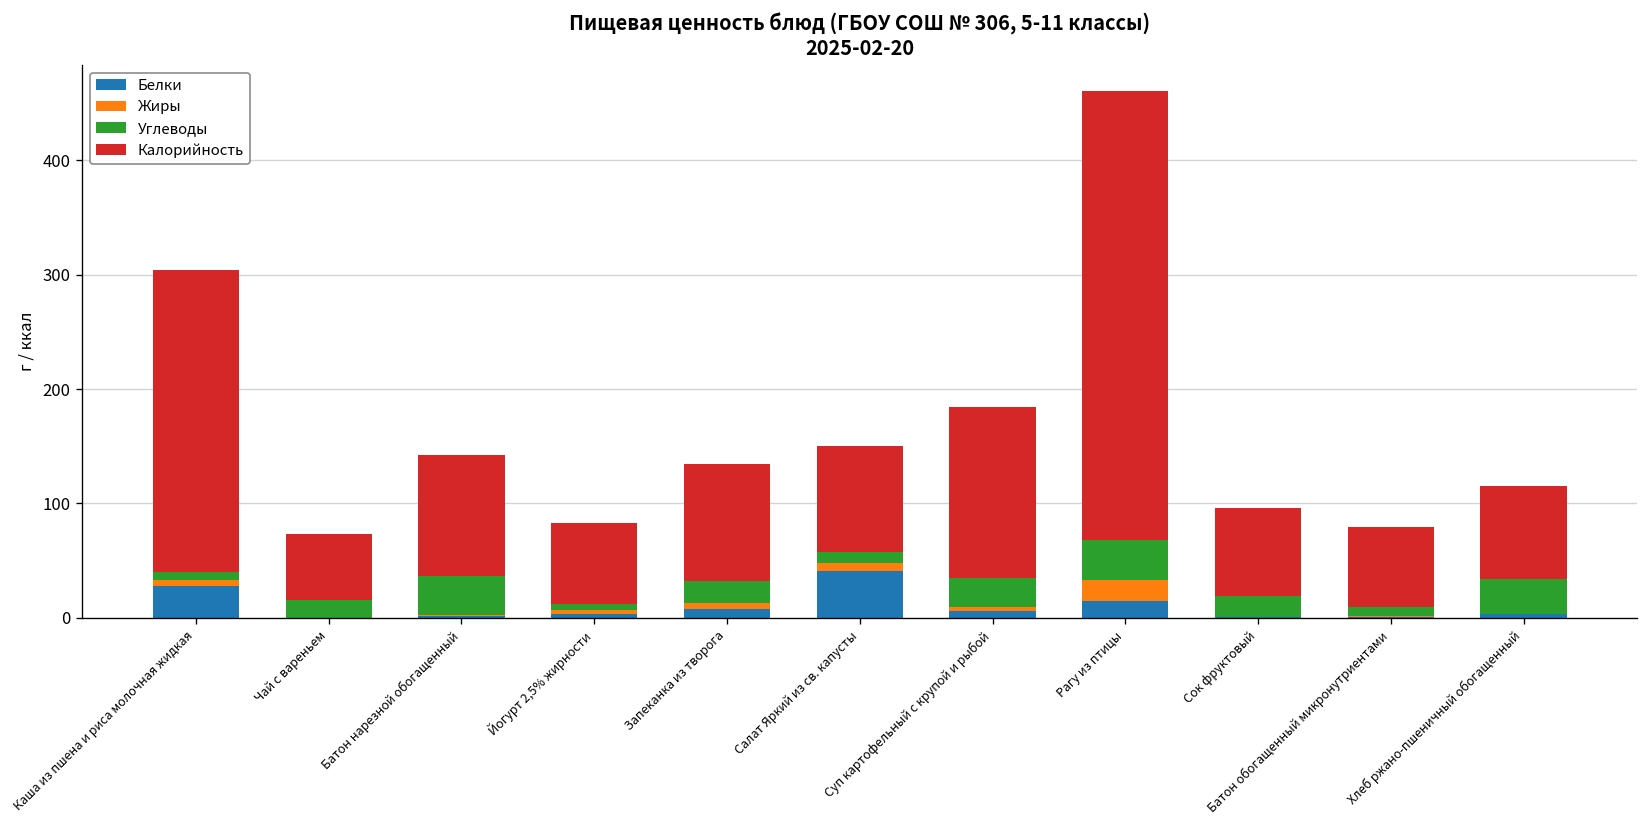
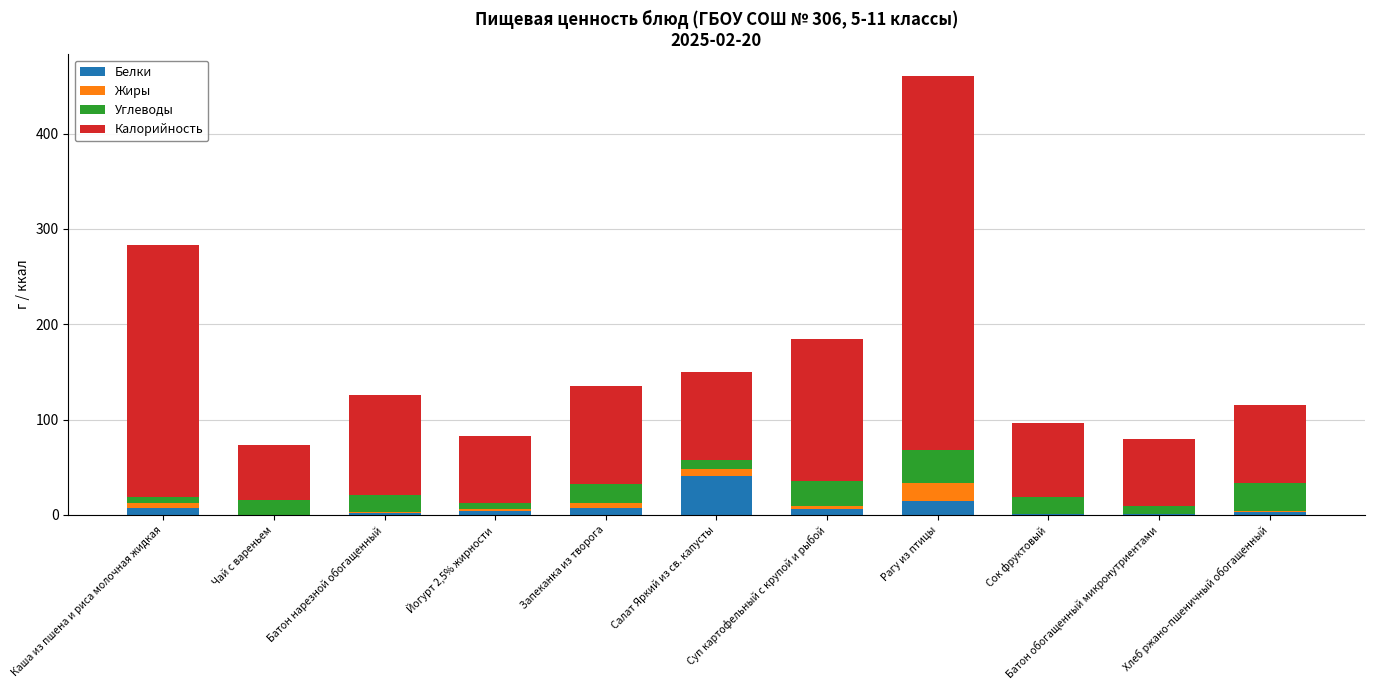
  {
    "Белки": {
-     "Каша из пшена и риса молочная жидкая": 30,
+     "Каша из пшена и риса молочная жидкая": 10,
      "Йогурт 2,5% жирности": 0,
      "Запеканка из творога": 10,
      "Салат Яркий из св. капусты": 40,
      "Суп картофельный с крупой и рыбой": 10,
      "Рагу из птицы": 20,
      "Хлеб ржано-пшеничный обогащенный": 0
    },
    "Жиры": {
      "Каша из пшена и риса молочная жидкая": 10,
      "Чай с вареньем": 0,
      "Йогурт 2,5% жирности": 0,
      "Запеканка из творога": 10,
      "Салат Яркий из св. капусты": 10,
      "Суп картофельный с крупой и рыбой": 0,
      "Рагу из птицы": 20
    },
    "Углеводы": {
      "Каша из пшена и риса молочная жидкая": 10,
      "Чай с вареньем": 20,
-     "Батон нарезной обогащенный": 30,
+     "Батон нарезной обогащенный": 20,
      "Йогурт 2,5% жирности": 10,
      "Запеканка из творога": 20,
      "Салат Яркий из св. капусты": 10,
      "Суп картофельный с крупой и рыбой": 30,
      "Рагу из птицы": 40,
      "Сок фруктовый": 20,
      "Батон обогащенный микронутриентами": 10,
      "Хлеб ржано-пшеничный обогащенный": 30
    },
    "Калорийность": {
      "Каша из пшена и риса молочная жидкая": 260,
      "Чай с вареньем": 60,
      "Батон нарезной обогащенный": 110,
      "Йогурт 2,5% жирности": 70,
      "Запеканка из творога": 100,
      "Салат Яркий из св. капусты": 90,
      "Суп картофельный с крупой и рыбой": 150,
      "Рагу из птицы": 390,
      "Сок фруктовый": 80,
      "Батон обогащенный микронутриентами": 70,
      "Хлеб ржано-пшеничный обогащенный": 80
    }
  }
